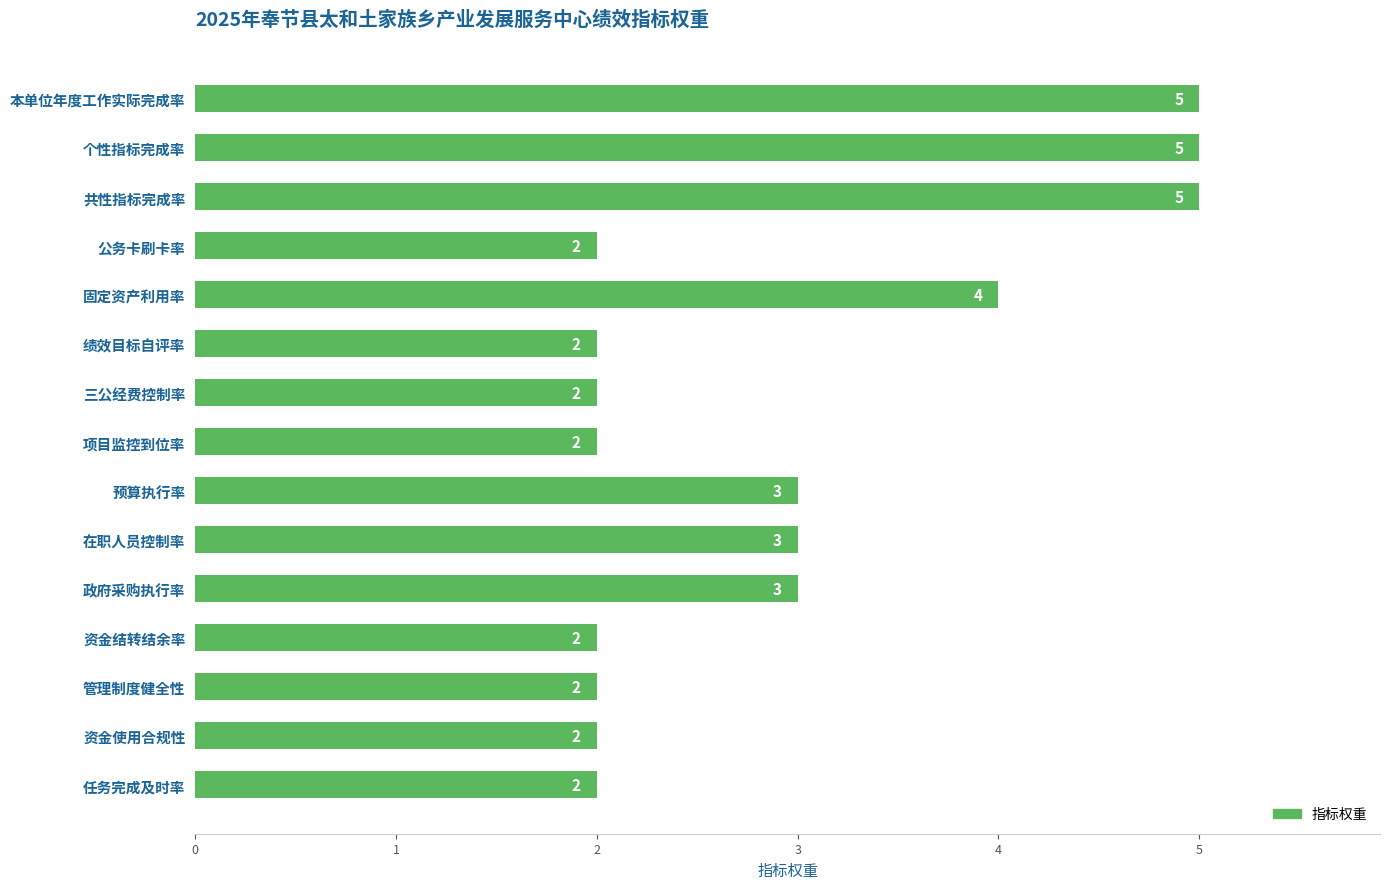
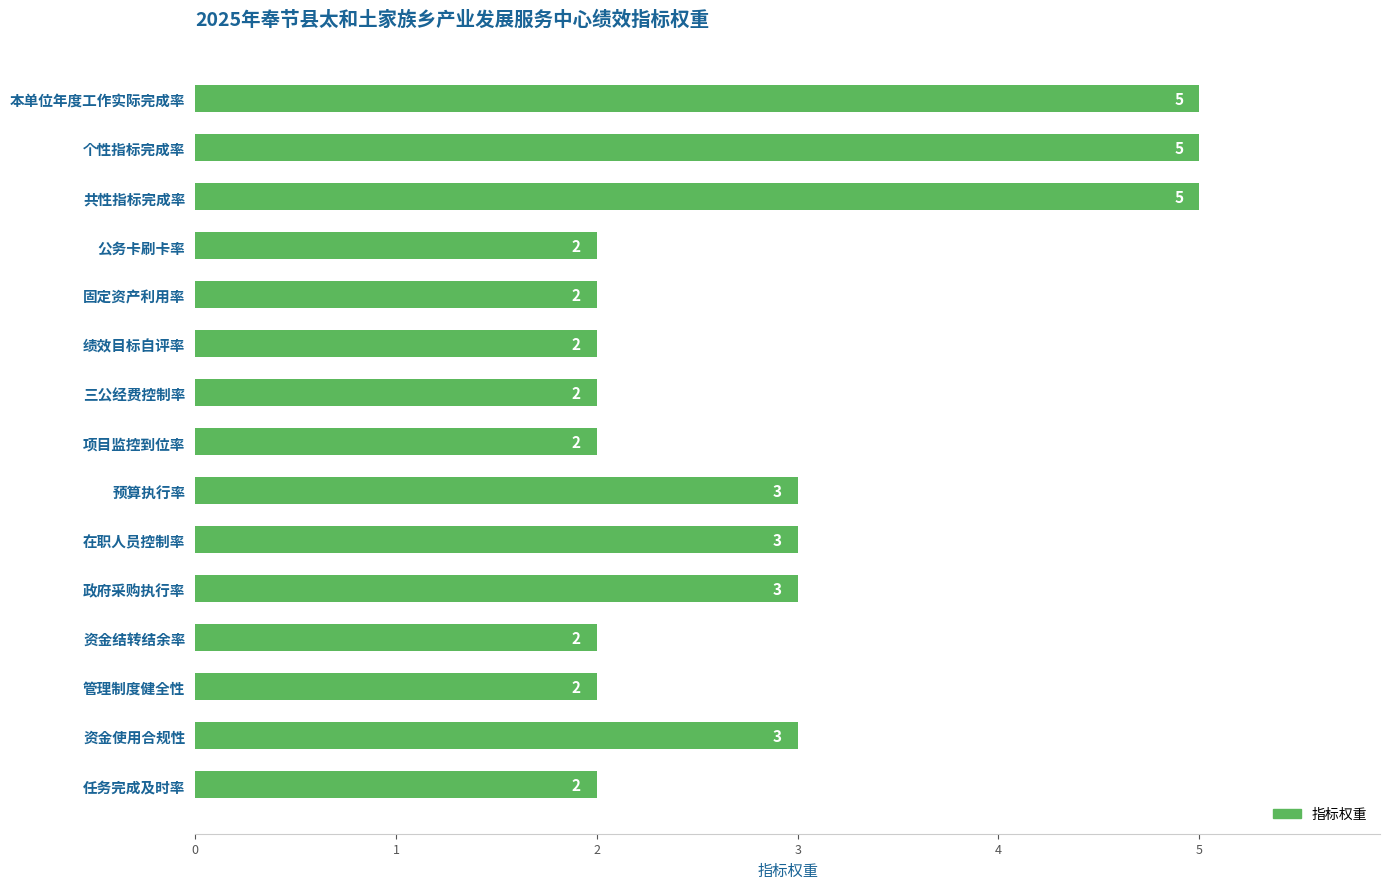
  {
    "本单位年度工作实际完成率": 5,
    "个性指标完成率": 5,
    "共性指标完成率": 5,
    "公务卡刷卡率": 2,
-   "固定资产利用率": 4,
+   "固定资产利用率": 2,
    "绩效目标自评率": 2,
    "三公经费控制率": 2,
    "项目监控到位率": 2,
    "预算执行率": 3,
    "在职人员控制率": 3,
    "政府采购执行率": 3,
    "资金结转结余率": 2,
    "管理制度健全性": 2,
-   "资金使用合规性": 2,
+   "资金使用合规性": 3,
    "任务完成及时率": 2
  }
